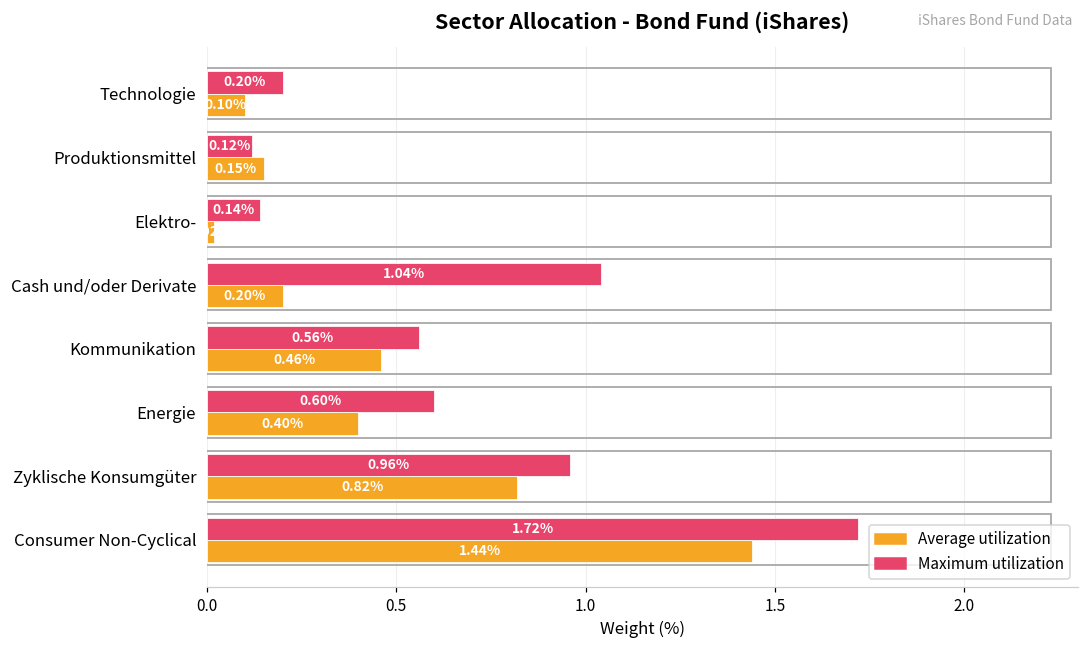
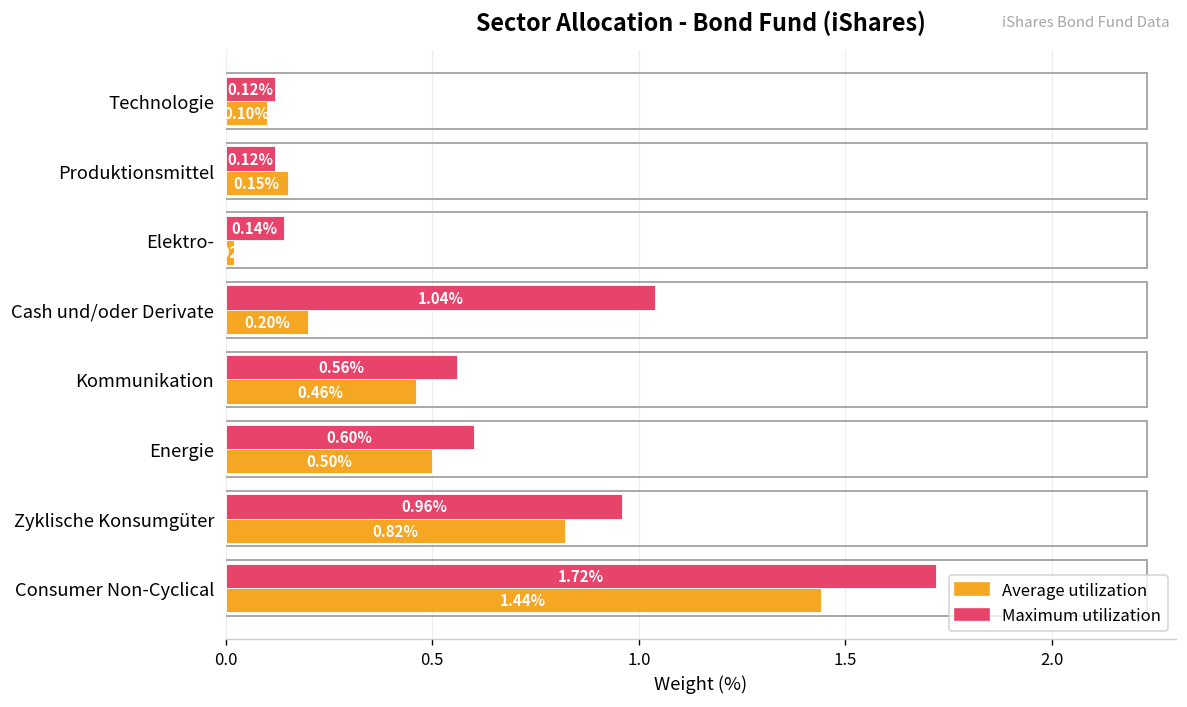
  {
    "Maximum utilization": {
-     "Technologie": "0.20%",
+     "Technologie": "0.12%",
      "Produktionsmittel": "0.12%",
      "Elektro-": "0.14%",
      "Cash und/oder Derivate": "1.04%",
      "Kommunikation": "0.56%",
      "Energie": "0.60%",
      "Zyklische Konsumgüter": "0.96%",
      "Consumer Non-Cyclical": "1.72%"
    },
    "Average utilization": {
      "Technologie": "0.10%",
      "Produktionsmittel": "0.15%",
      "Cash und/oder Derivate": "0.20%",
      "Kommunikation": "0.46%",
-     "Energie": "0.40%",
+     "Energie": "0.50%",
      "Zyklische Konsumgüter": "0.82%",
      "Consumer Non-Cyclical": "1.44%"
    }
  }
